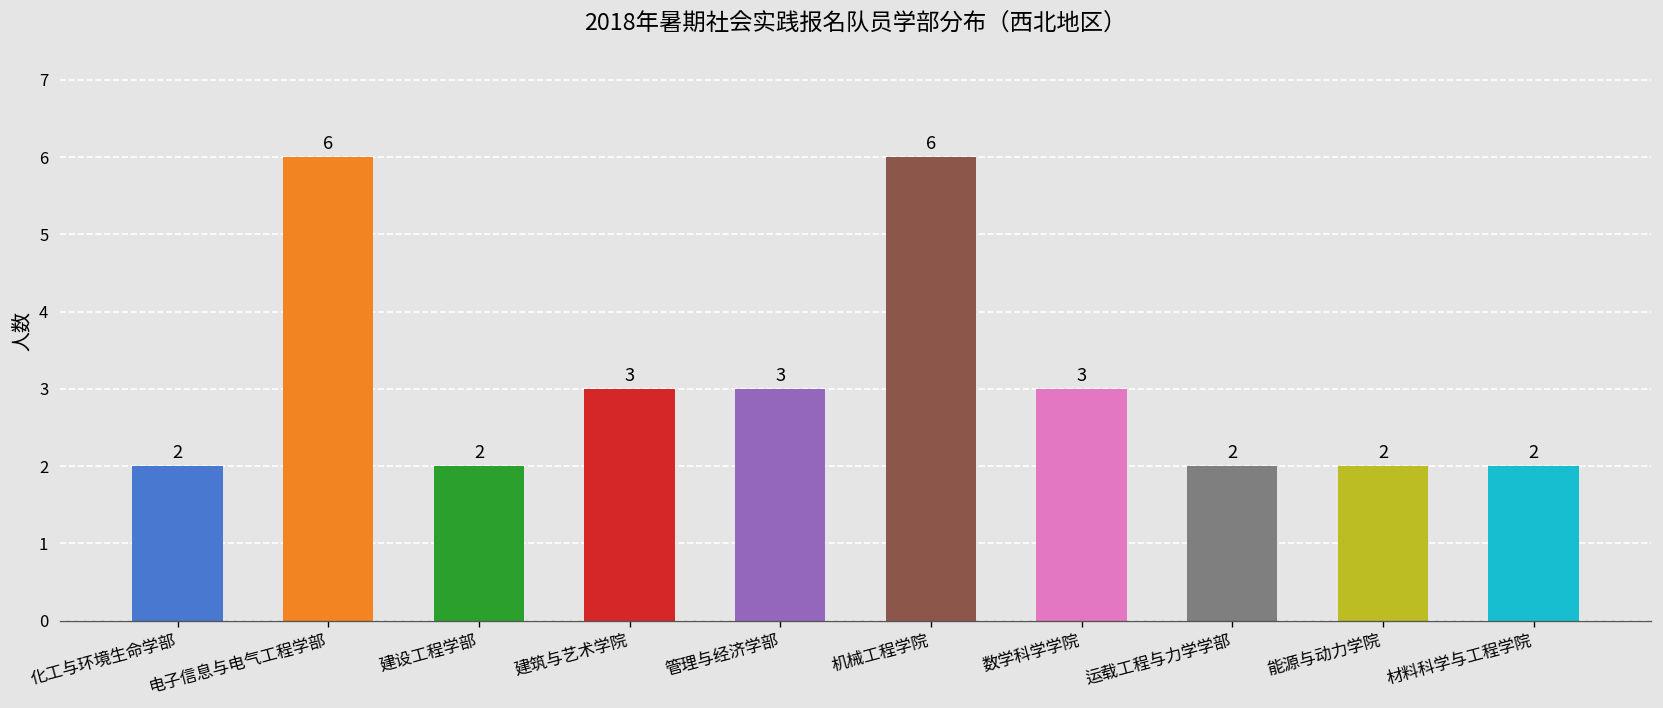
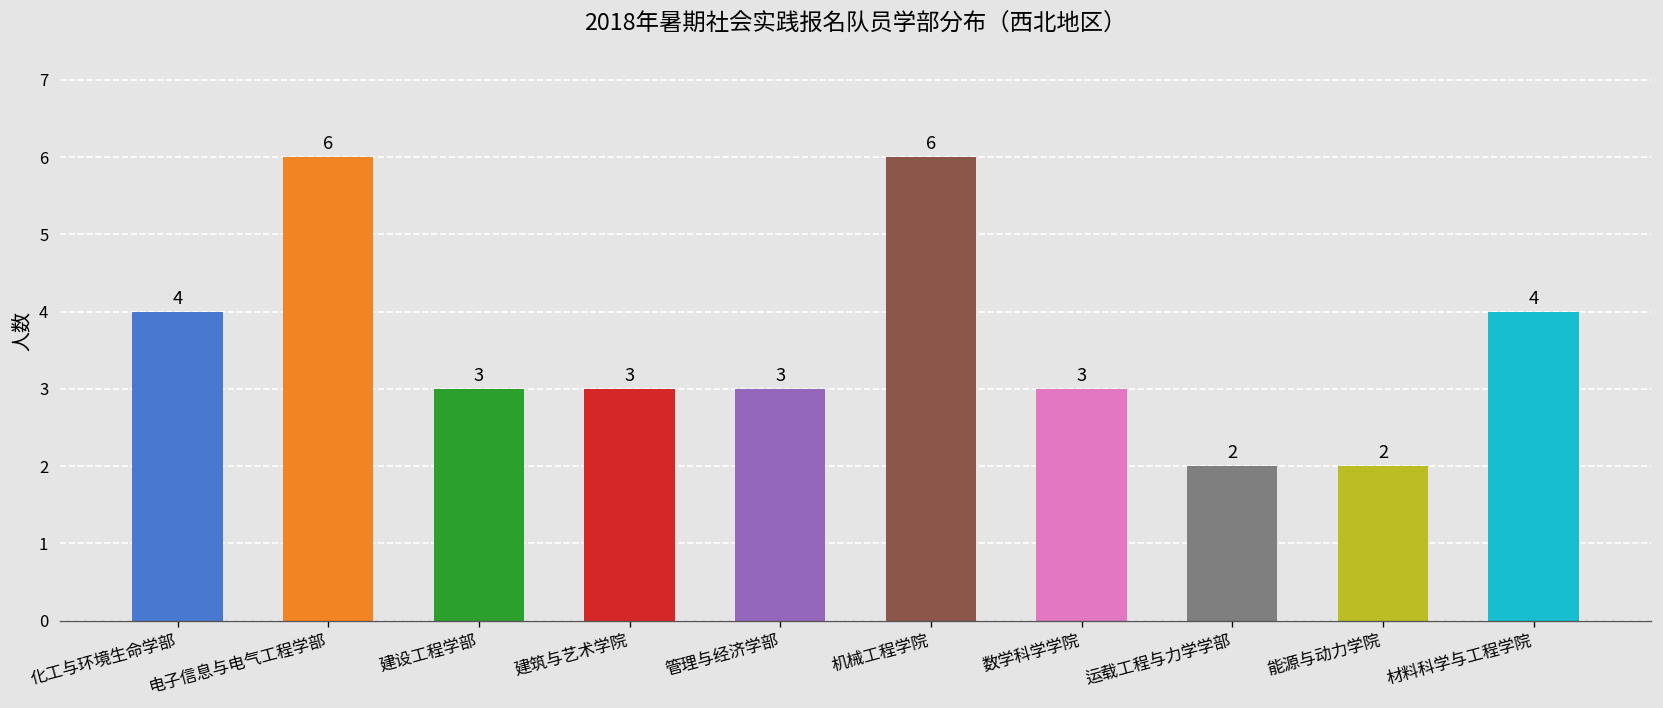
  {
-   "化工与环境生命学部": 2,
+   "化工与环境生命学部": 4,
    "电子信息与电气工程学部": 6,
-   "建设工程学部": 2,
+   "建设工程学部": 3,
    "建筑与艺术学院": 3,
    "管理与经济学部": 3,
    "机械工程学院": 6,
    "数学科学学院": 3,
    "运载工程与力学学部": 2,
    "能源与动力学院": 2,
-   "材料科学与工程学院": 2
+   "材料科学与工程学院": 4
  }
